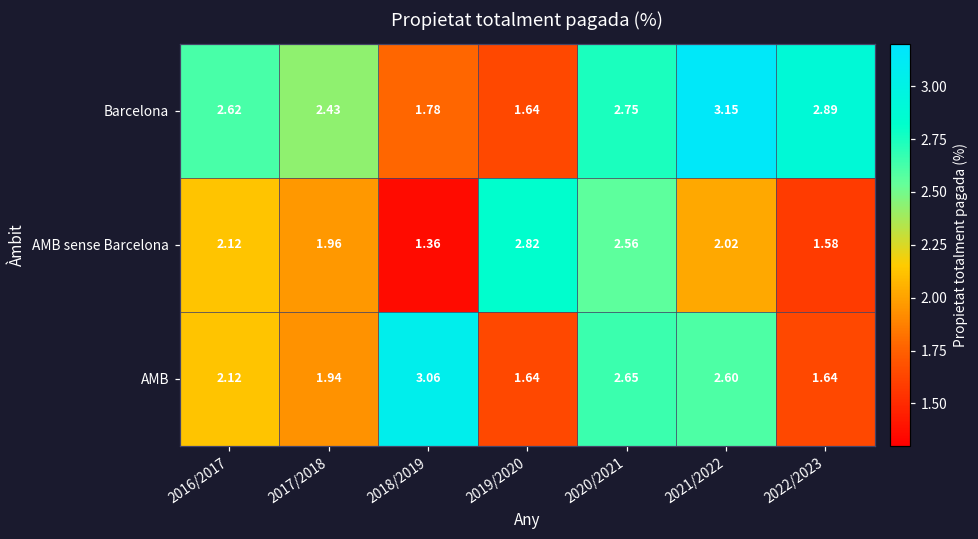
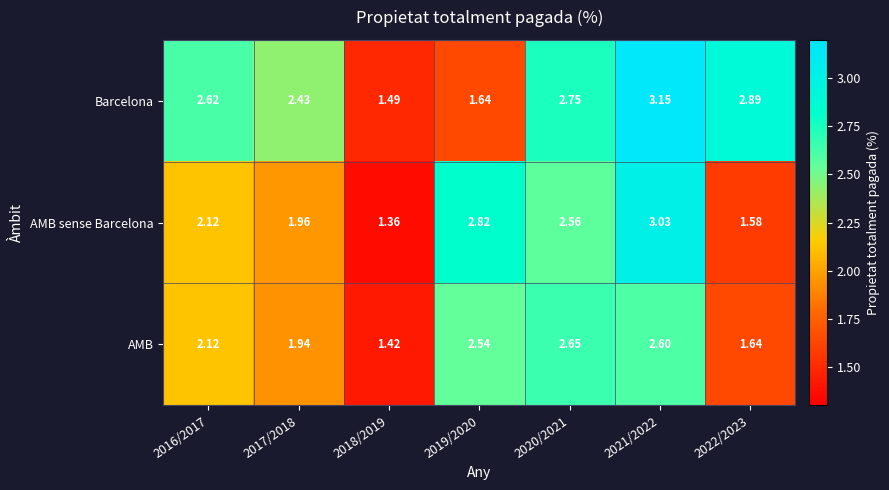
  {
    "Barcelona": {
      "2016/2017": 2.62,
      "2017/2018": 2.43,
-     "2018/2019": 1.78,
+     "2018/2019": 1.49,
      "2019/2020": 1.64,
      "2020/2021": 2.75,
      "2021/2022": 3.15,
      "2022/2023": 2.89
    },
    "AMB sense Barcelona": {
      "2016/2017": 2.12,
      "2017/2018": 1.96,
      "2018/2019": 1.36,
      "2019/2020": 2.82,
      "2020/2021": 2.56,
-     "2021/2022": 2.02,
+     "2021/2022": 3.03,
      "2022/2023": 1.58
    },
    "AMB": {
      "2016/2017": 2.12,
      "2017/2018": 1.94,
-     "2018/2019": 3.06,
-     "2019/2020": 1.64,
+     "2018/2019": 1.42,
+     "2019/2020": 2.54,
      "2020/2021": 2.65,
      "2021/2022": 2.60,
      "2022/2023": 1.64
    }
  }
